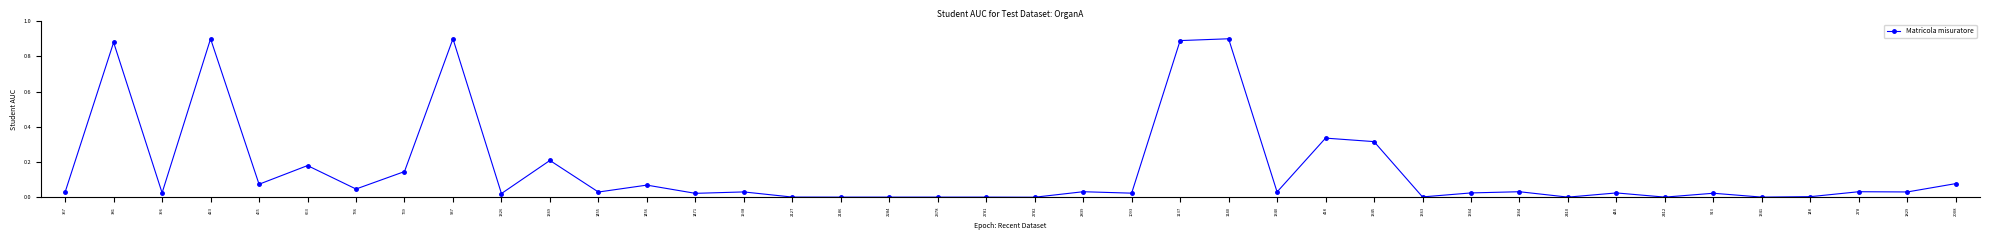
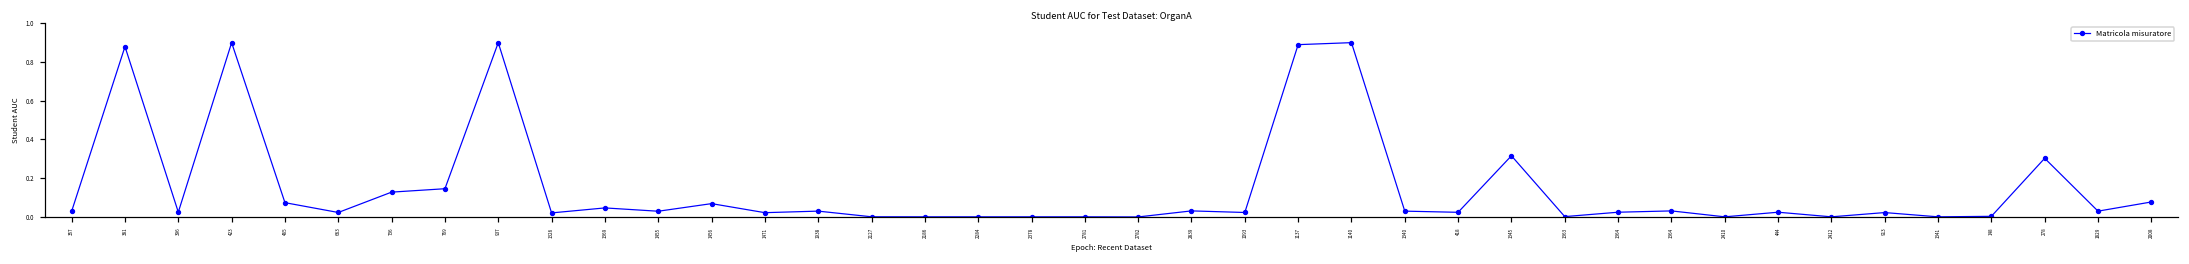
  {
    "357": 0.03,
    "381": 0.88,
    "396": 0.02,
    "423": 0.90,
    "465": 0.07,
-   "663": 0.18,
-   "736": 0.05,
+   "663": 0.02,
+   "736": 0.13,
    "769": 0.15,
    "937": 0.90,
    "1326": 0.02,
-   "1369": 0.21,
+   "1369": 0.05,
    "1455": 0.03,
    "1456": 0.07,
    "1471": 0.02,
    "1938": 0.03,
    "2127": 0.00,
    "2186": 0.00,
    "2284": 0.00,
    "2378": 0.00,
    "2781": 0.00,
    "2782": 0.00,
    "2839": 0.03,
    "1093": 0.02,
    "1137": 0.89,
    "1140": 0.90,
    "1340": 0.03,
-   "418": 0.34,
+   "418": 0.02,
    "1345": 0.32,
    "1363": 0.00,
    "2410": 0.00,
    "444": 0.02,
    "2412": 0.00,
    "913": 0.02,
    "1341": 0.00,
    "148": 0.00,
-   "278": 0.03,
+   "278": 0.30,
    "1829": 0.03,
    "2008": 0.08
  }
